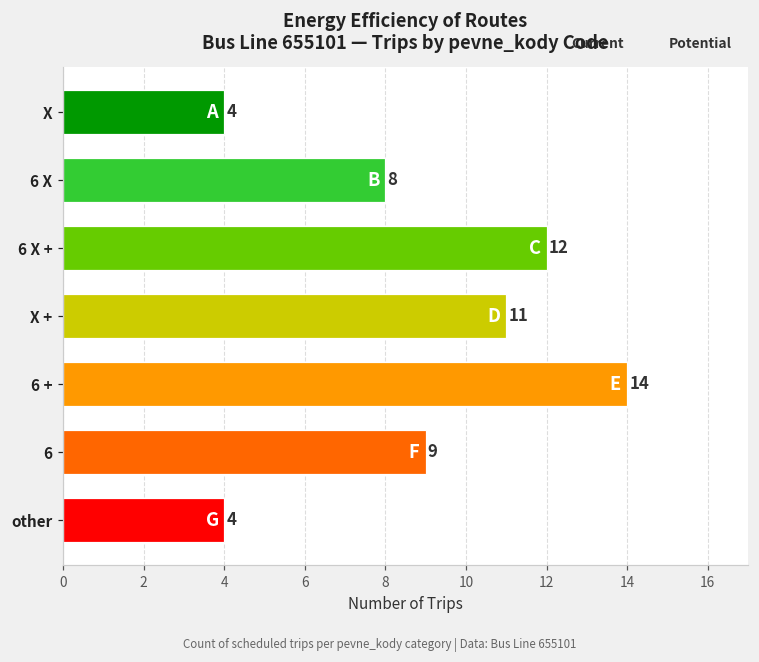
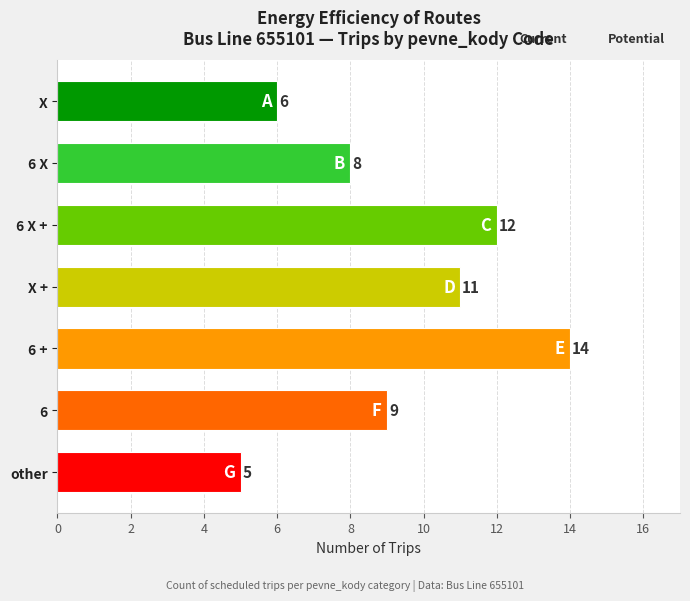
  {
-   "X": 4,
+   "X": 6,
    "6 X": 8,
    "6 X +": 12,
    "X +": 11,
    "6 +": 14,
    "6": 9,
-   "other": 4
+   "other": 5
  }
